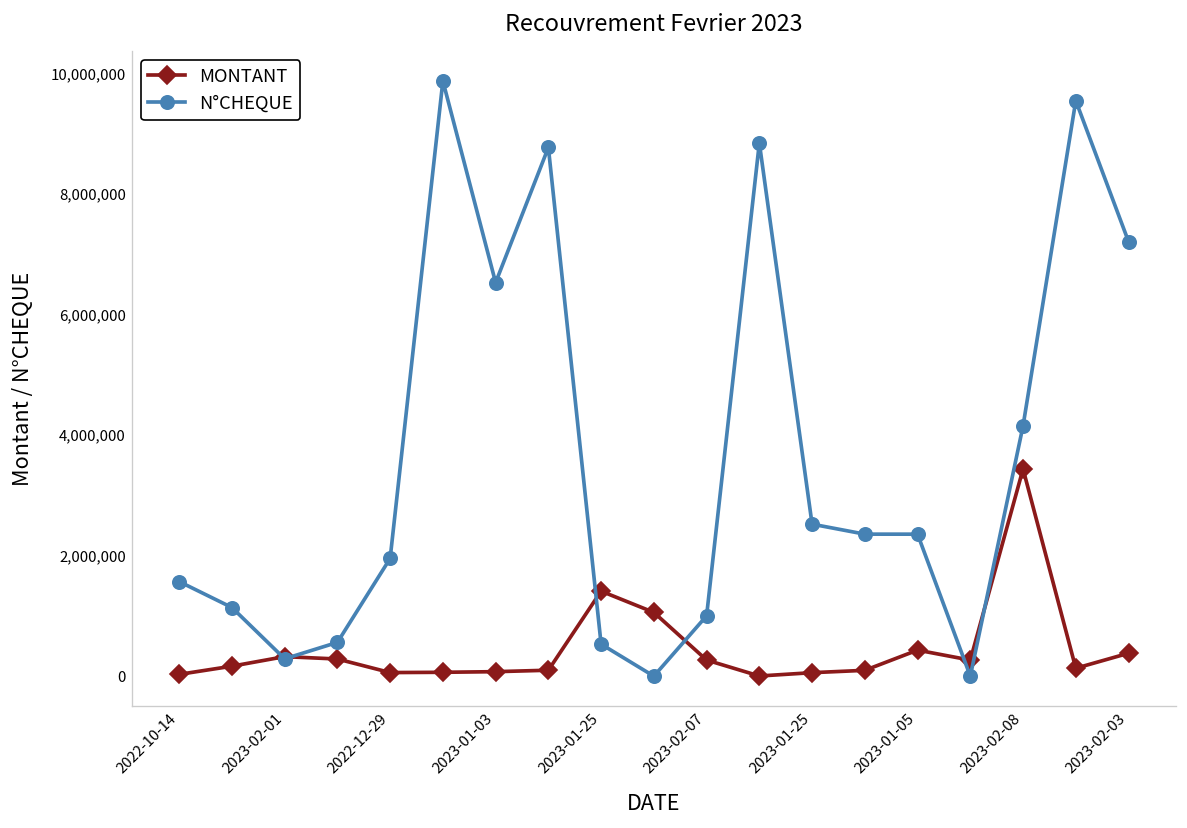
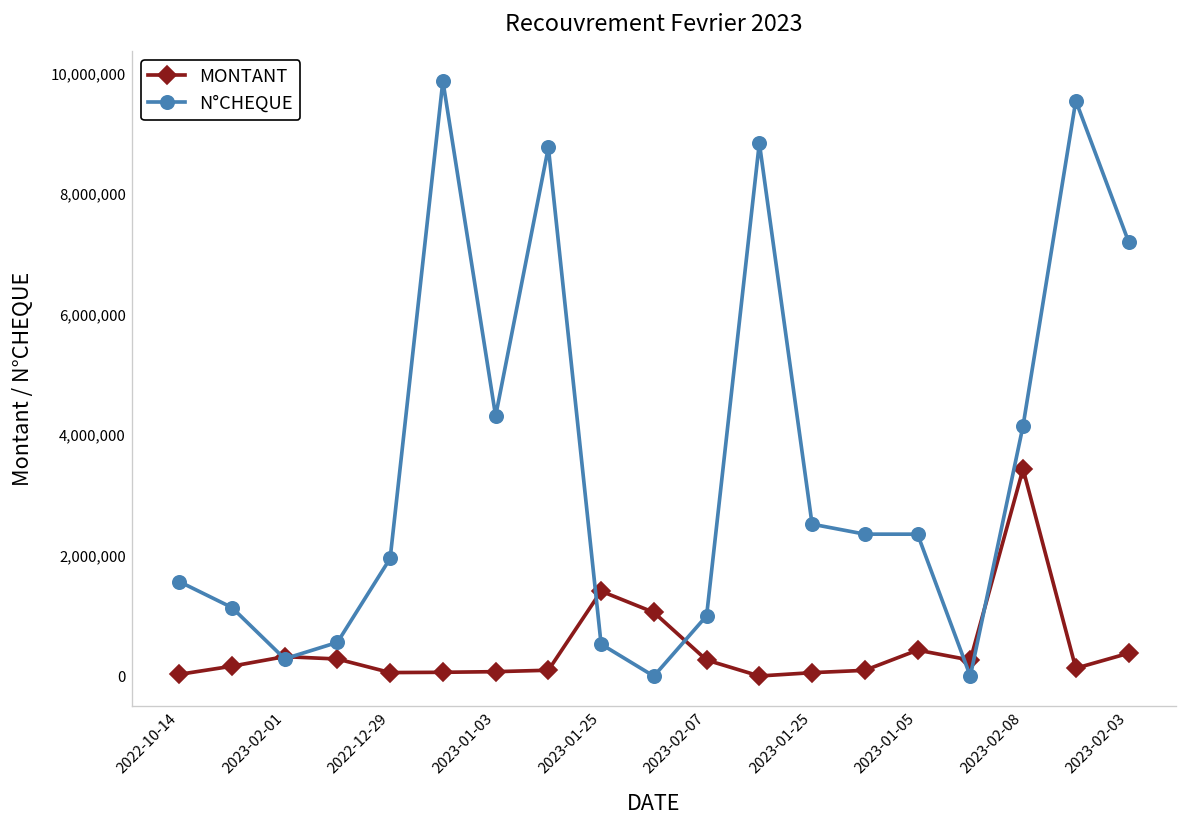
  {
    "MONTANT": {
      "2022-10-14": "0",
      "2022-12-29": "100,000",
      "2023-01-03": "100,000",
      "2023-01-05": "400,000",
      "2023-02-08": "3,400,000"
    },
    "N°CHEQUE": {
      "2022-10-14": "1,600,000",
      "2022-12-29": "2,000,000",
-     "2023-01-03": "6,500,000",
+     "2023-01-03": "4,300,000",
      "2023-01-05": "2,400,000",
      "2023-02-08": "4,200,000"
    }
  }
